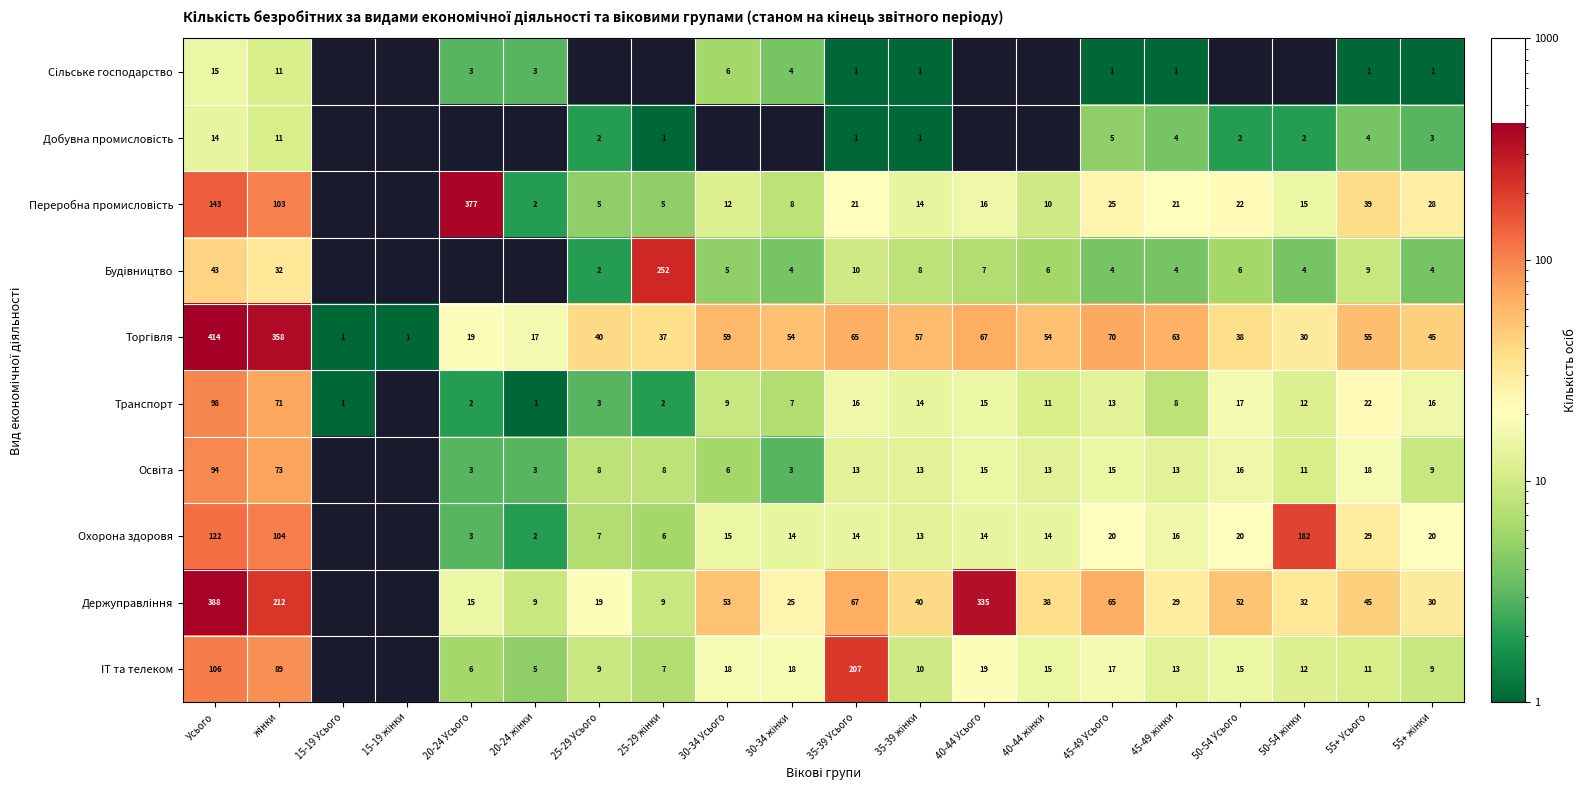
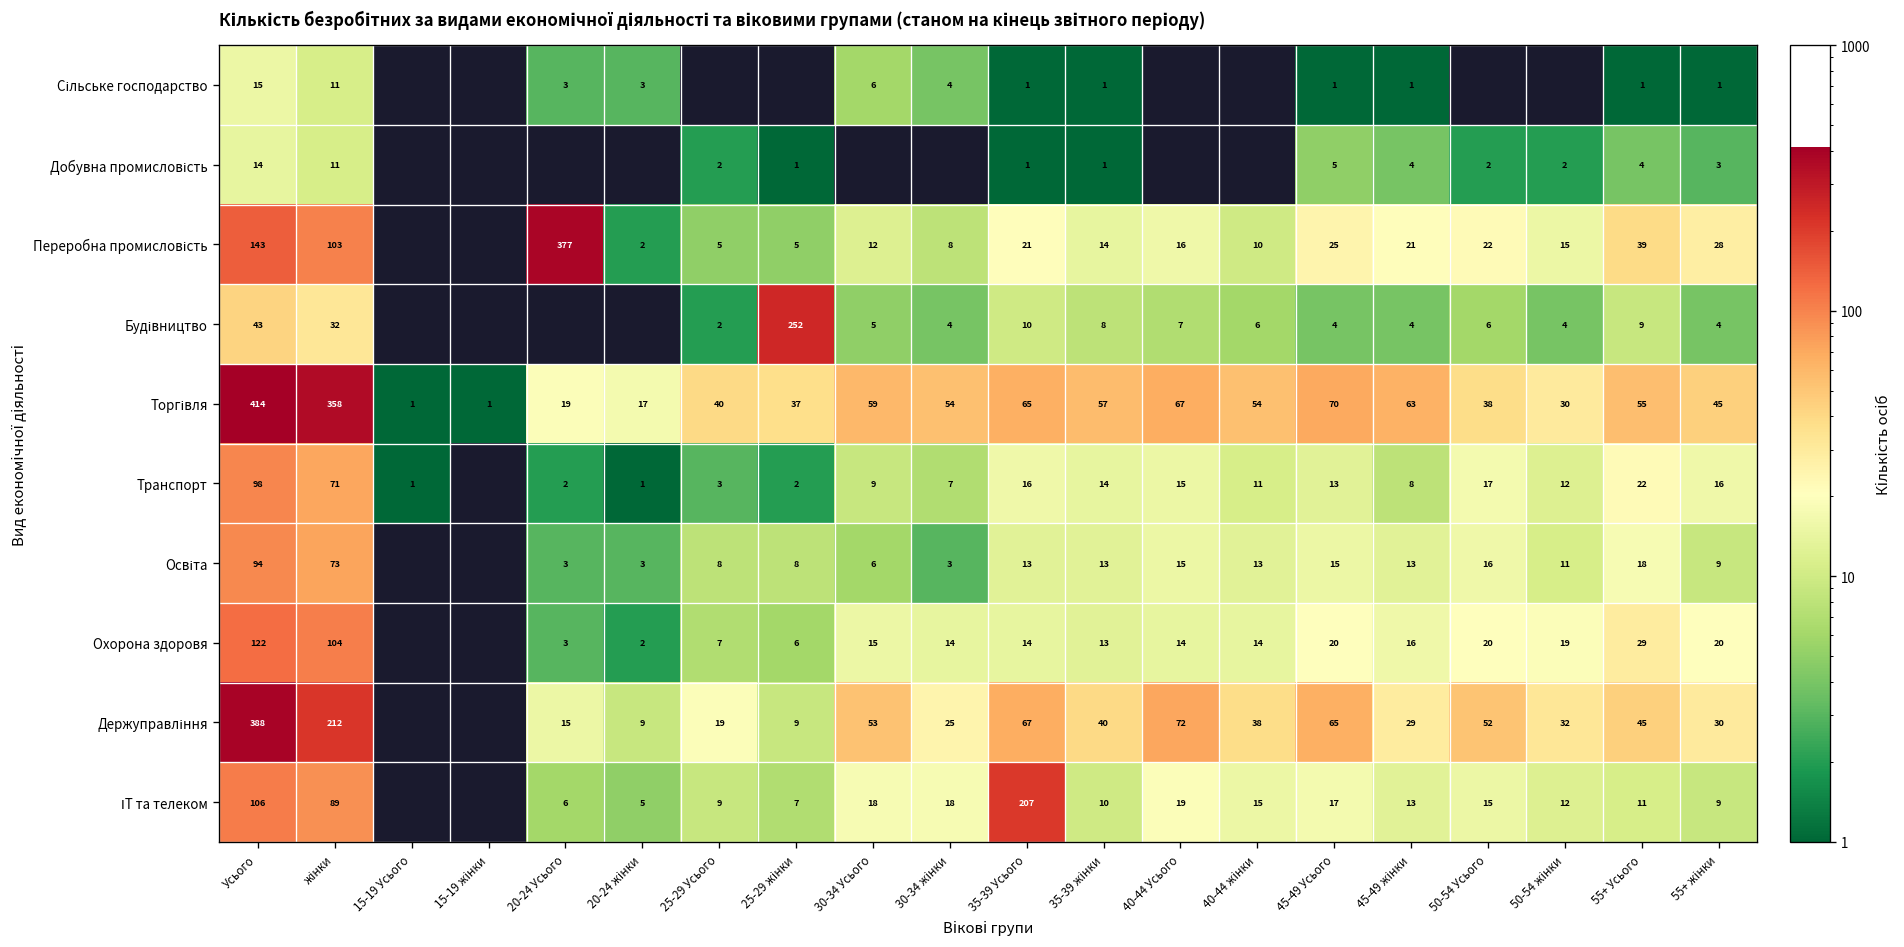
  {
    "Сільське господарство": {
      "Усього": 15,
      "жінки": 11,
      "20-24 Усього": 3,
      "20-24 жінки": 3,
      "30-34 Усього": 6,
      "30-34 жінки": 4,
      "35-39 Усього": 1,
      "35-39 жінки": 1,
      "45-49 Усього": 1,
      "45-49 жінки": 1,
      "55+ Усього": 1,
      "55+ жінки": 1
    },
    "Добувна промисловість": {
      "Усього": 14,
      "жінки": 11,
      "25-29 Усього": 2,
      "25-29 жінки": 1,
      "35-39 Усього": 1,
      "35-39 жінки": 1,
      "45-49 Усього": 5,
      "45-49 жінки": 4,
      "50-54 Усього": 2,
      "50-54 жінки": 2,
      "55+ Усього": 4,
      "55+ жінки": 3
    },
    "Переробна промисловість": {
      "Усього": 143,
      "жінки": 103,
      "20-24 Усього": 377,
      "20-24 жінки": 2,
      "25-29 Усього": 5,
      "25-29 жінки": 5,
      "30-34 Усього": 12,
      "30-34 жінки": 8,
      "35-39 Усього": 21,
      "35-39 жінки": 14,
      "40-44 Усього": 16,
      "40-44 жінки": 10,
      "45-49 Усього": 25,
      "45-49 жінки": 21,
      "50-54 Усього": 22,
      "50-54 жінки": 15,
      "55+ Усього": 39,
      "55+ жінки": 28
    },
    "Будівництво": {
      "Усього": 43,
      "жінки": 32,
      "25-29 Усього": 2,
      "25-29 жінки": 252,
      "30-34 Усього": 5,
      "30-34 жінки": 4,
      "35-39 Усього": 10,
      "35-39 жінки": 8,
      "40-44 Усього": 7,
      "40-44 жінки": 6,
      "45-49 Усього": 4,
      "45-49 жінки": 4,
      "50-54 Усього": 6,
      "50-54 жінки": 4,
      "55+ Усього": 9,
      "55+ жінки": 4
    },
    "Торгівля": {
      "Усього": 414,
      "жінки": 358,
      "15-19 Усього": 1,
      "15-19 жінки": 1,
      "20-24 Усього": 19,
      "20-24 жінки": 17,
      "25-29 Усього": 40,
      "25-29 жінки": 37,
      "30-34 Усього": 59,
      "30-34 жінки": 54,
      "35-39 Усього": 65,
      "35-39 жінки": 57,
      "40-44 Усього": 67,
      "40-44 жінки": 54,
      "45-49 Усього": 70,
      "45-49 жінки": 63,
      "50-54 Усього": 38,
      "50-54 жінки": 30,
      "55+ Усього": 55,
      "55+ жінки": 45
    },
    "Транспорт": {
      "Усього": 98,
      "жінки": 71,
      "15-19 Усього": 1,
      "20-24 Усього": 2,
      "20-24 жінки": 1,
      "25-29 Усього": 3,
      "25-29 жінки": 2,
      "30-34 Усього": 9,
      "30-34 жінки": 7,
      "35-39 Усього": 16,
      "35-39 жінки": 14,
      "40-44 Усього": 15,
      "40-44 жінки": 11,
      "45-49 Усього": 13,
      "45-49 жінки": 8,
      "50-54 Усього": 17,
      "50-54 жінки": 12,
      "55+ Усього": 22,
      "55+ жінки": 16
    },
    "Освіта": {
      "Усього": 94,
      "жінки": 73,
      "20-24 Усього": 3,
      "20-24 жінки": 3,
      "25-29 Усього": 8,
      "25-29 жінки": 8,
      "30-34 Усього": 6,
      "30-34 жінки": 3,
      "35-39 Усього": 13,
      "35-39 жінки": 13,
      "40-44 Усього": 15,
      "40-44 жінки": 13,
      "45-49 Усього": 15,
      "45-49 жінки": 13,
      "50-54 Усього": 16,
      "50-54 жінки": 11,
      "55+ Усього": 18,
      "55+ жінки": 9
    },
    "Охорона здоровя": {
      "Усього": 122,
      "жінки": 104,
      "20-24 Усього": 3,
      "20-24 жінки": 2,
      "25-29 Усього": 7,
      "25-29 жінки": 6,
      "30-34 Усього": 15,
      "30-34 жінки": 14,
      "35-39 Усього": 14,
      "35-39 жінки": 13,
      "40-44 Усього": 14,
      "40-44 жінки": 14,
      "45-49 Усього": 20,
      "45-49 жінки": 16,
      "50-54 Усього": 20,
-     "50-54 жінки": 182,
+     "50-54 жінки": 19,
      "55+ Усього": 29,
      "55+ жінки": 20
    },
    "Держуправління": {
      "Усього": 388,
      "жінки": 212,
      "20-24 Усього": 15,
      "20-24 жінки": 9,
      "25-29 Усього": 19,
      "25-29 жінки": 9,
      "30-34 Усього": 53,
      "30-34 жінки": 25,
      "35-39 Усього": 67,
      "35-39 жінки": 40,
-     "40-44 Усього": 335,
+     "40-44 Усього": 72,
      "40-44 жінки": 38,
      "45-49 Усього": 65,
      "45-49 жінки": 29,
      "50-54 Усього": 52,
      "50-54 жінки": 32,
      "55+ Усього": 45,
      "55+ жінки": 30
    },
    "ІТ та телеком": {
      "Усього": 106,
      "жінки": 89,
      "20-24 Усього": 6,
      "20-24 жінки": 5,
      "25-29 Усього": 9,
      "25-29 жінки": 7,
      "30-34 Усього": 18,
      "30-34 жінки": 18,
      "35-39 Усього": 207,
      "35-39 жінки": 10,
      "40-44 Усього": 19,
      "40-44 жінки": 15,
      "45-49 Усього": 17,
      "45-49 жінки": 13,
      "50-54 Усього": 15,
      "50-54 жінки": 12,
      "55+ Усього": 11,
      "55+ жінки": 9
    }
  }
